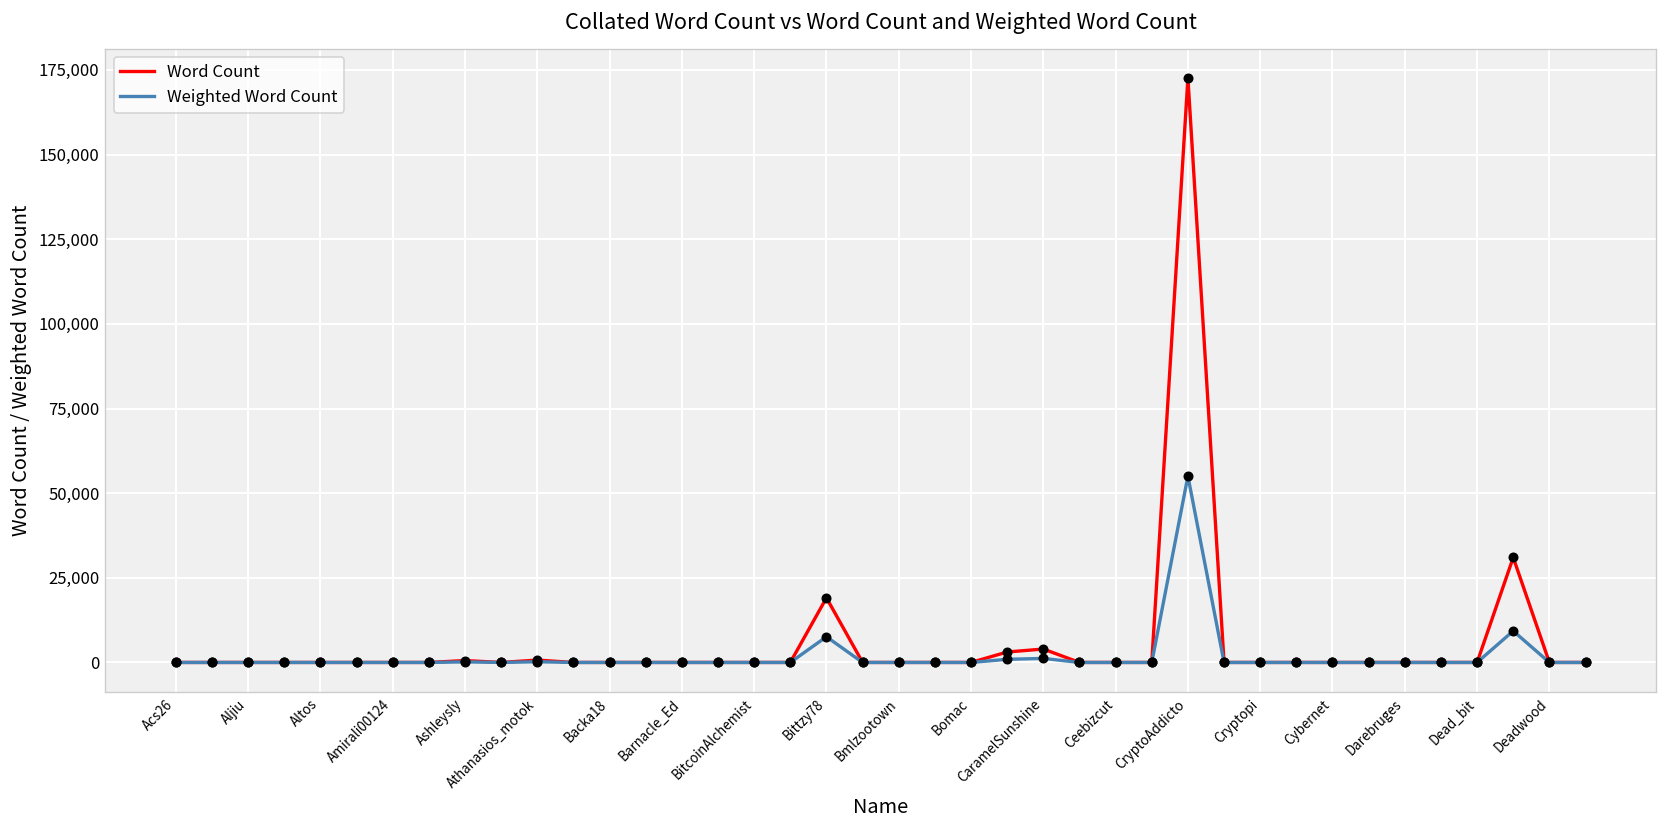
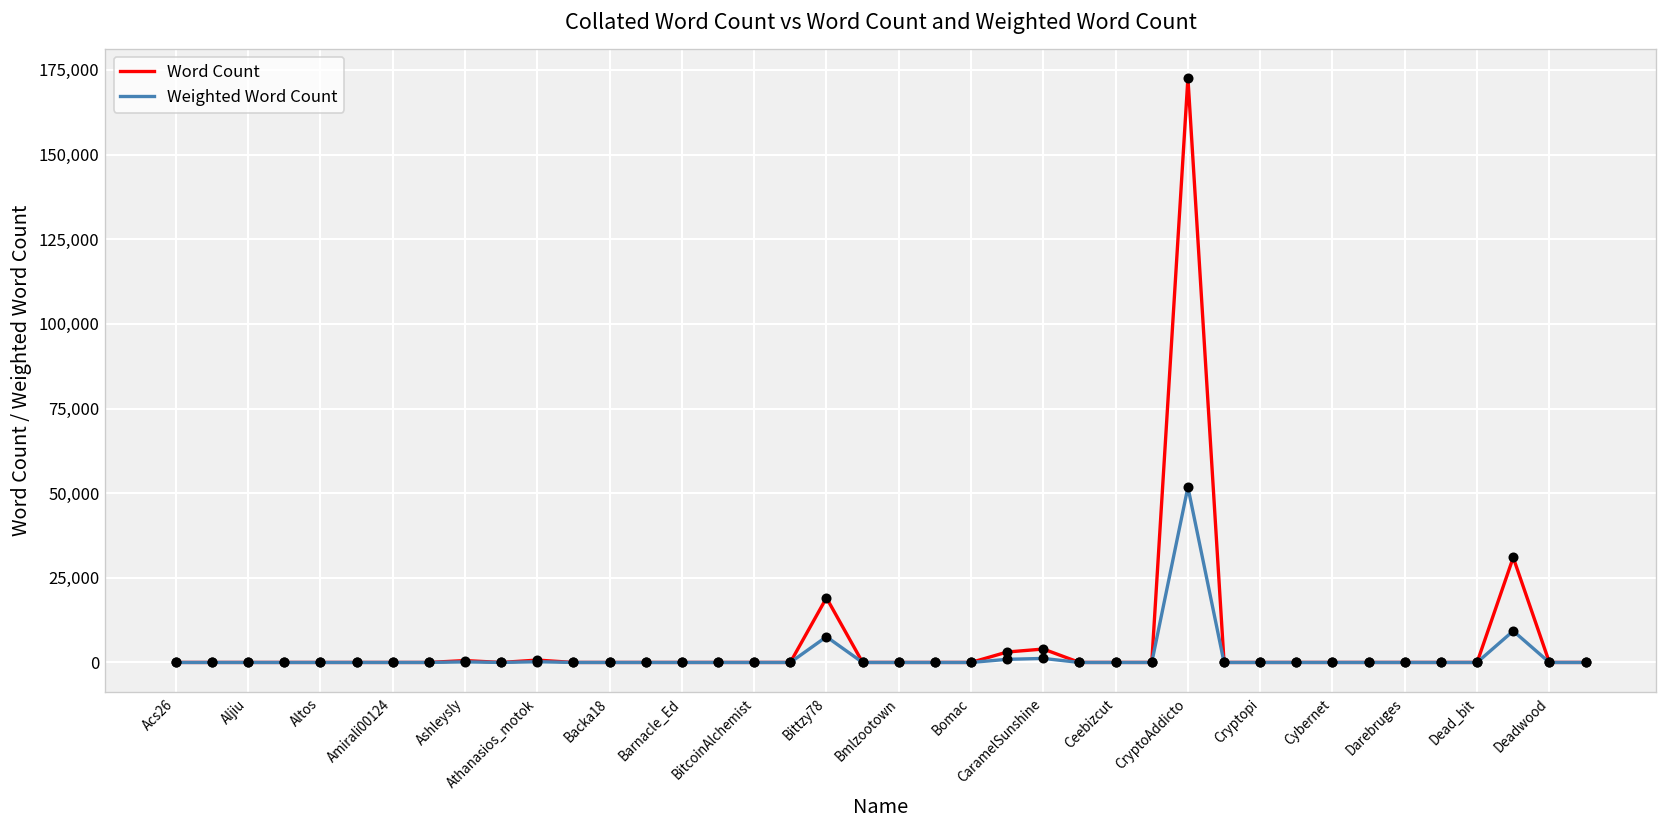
  {
    "Word Count": {
      "Bittzy78": "19,000",
      "CaramelSunshine": "4,000",
      "CryptoAddicto": "173,000"
    },
    "Weighted Word Count": {
      "Bittzy78": "8,000",
      "CaramelSunshine": "1,000",
-     "CryptoAddicto": "55,000"
+     "CryptoAddicto": "52,000"
    }
  }
